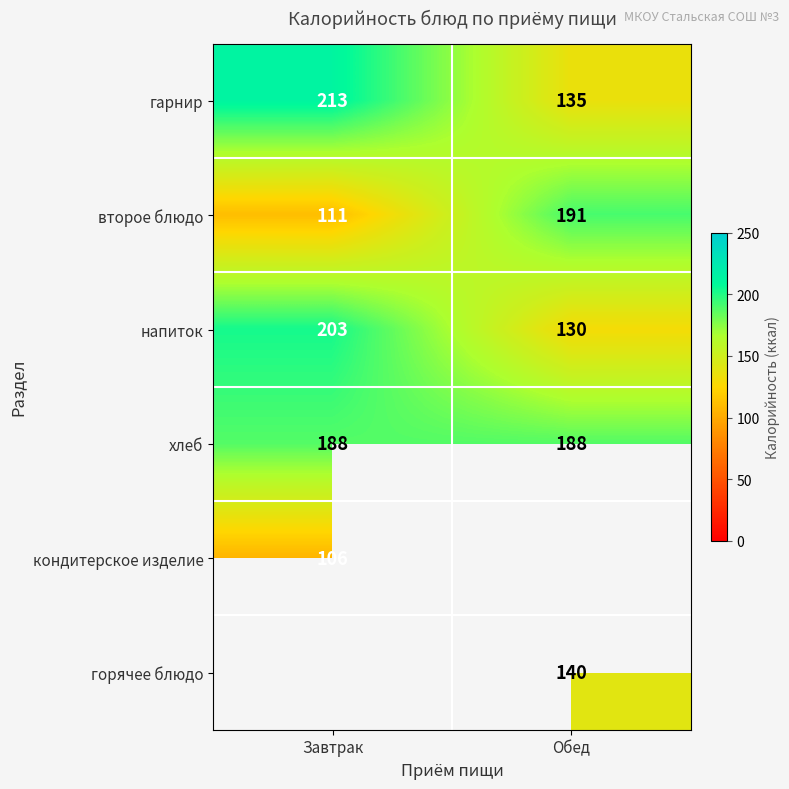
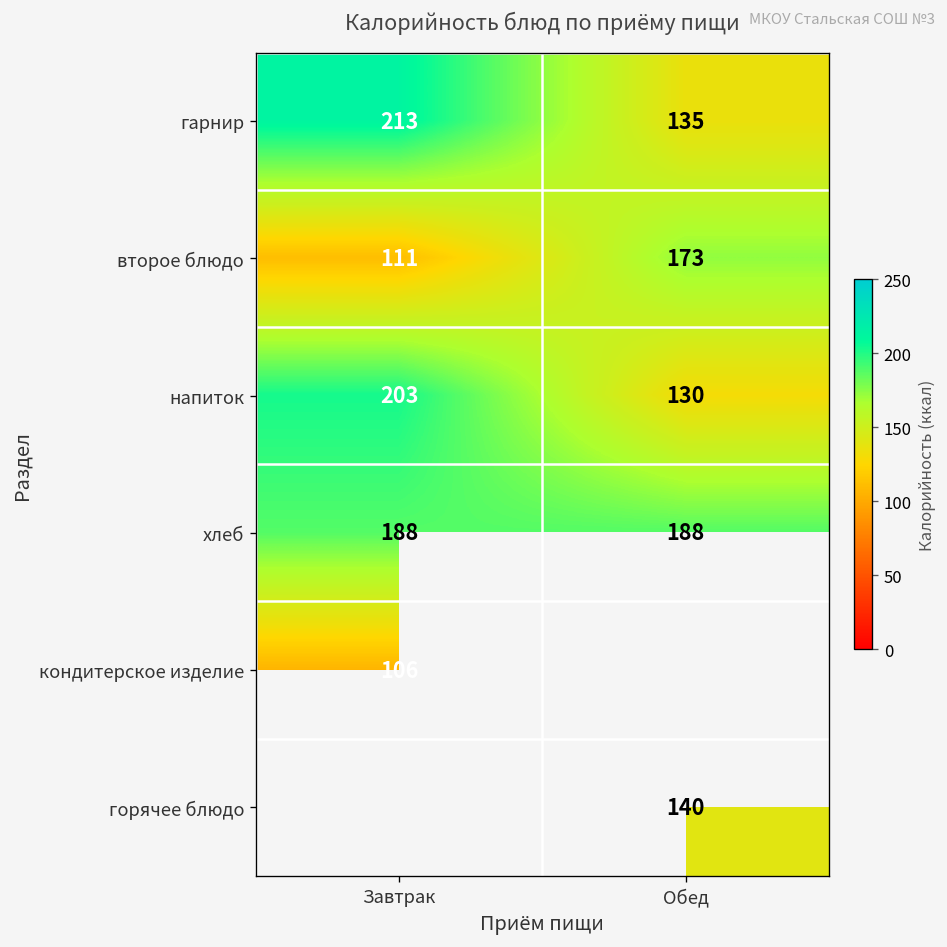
  {
    "гарнир": {
      "Завтрак": 213,
      "Обед": 135
    },
    "второе блюдо": {
      "Завтрак": 111,
-     "Обед": 191
+     "Обед": 173
    },
    "напиток": {
      "Завтрак": 203,
      "Обед": 130
    },
    "хлеб": {
      "Завтрак": 188,
      "Обед": 188
    },
    "горячее блюдо": {
      "Обед": 140
    }
  }
